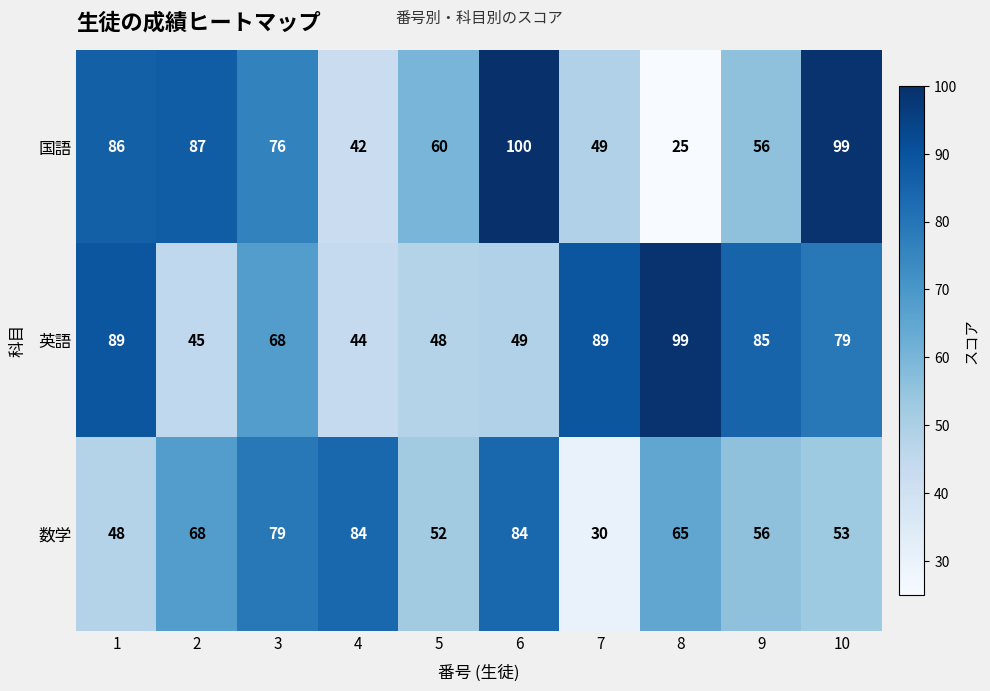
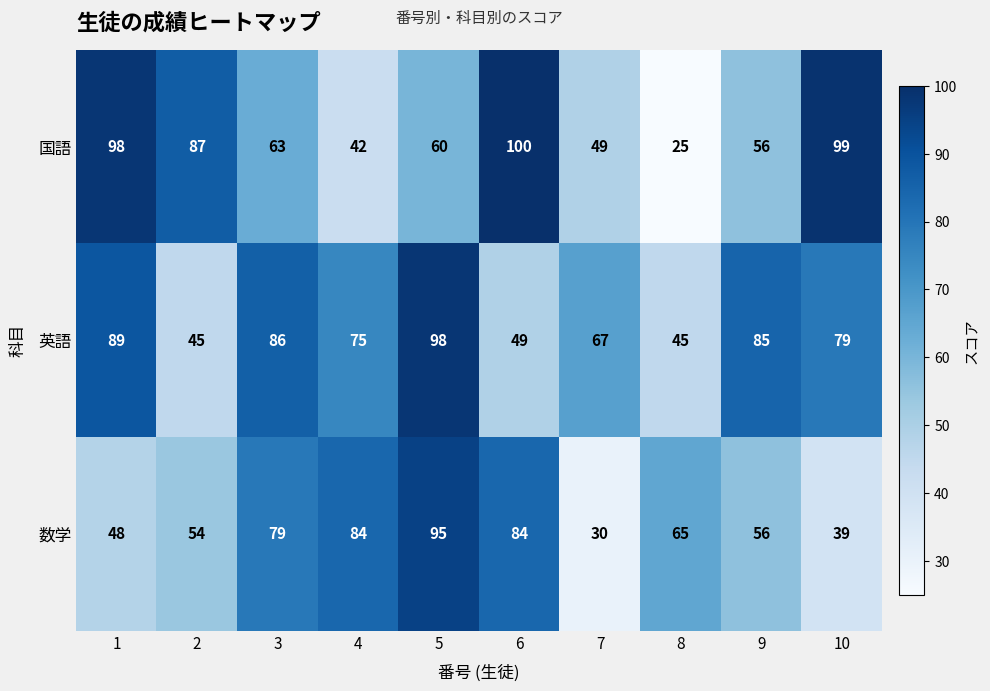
  {
    "国語": {
-     "1": 86,
+     "1": 98,
      "2": 87,
-     "3": 76,
+     "3": 63,
      "4": 42,
      "5": 60,
      "6": 100,
      "7": 49,
      "8": 25,
      "9": 56,
      "10": 99
    },
    "英語": {
      "1": 89,
      "2": 45,
-     "3": 68,
-     "4": 44,
-     "5": 48,
+     "3": 86,
+     "4": 75,
+     "5": 98,
      "6": 49,
-     "7": 89,
-     "8": 99,
+     "7": 67,
+     "8": 45,
      "9": 85,
      "10": 79
    },
    "数学": {
      "1": 48,
-     "2": 68,
+     "2": 54,
      "3": 79,
      "4": 84,
-     "5": 52,
+     "5": 95,
      "6": 84,
      "7": 30,
      "8": 65,
      "9": 56,
-     "10": 53
+     "10": 39
    }
  }
